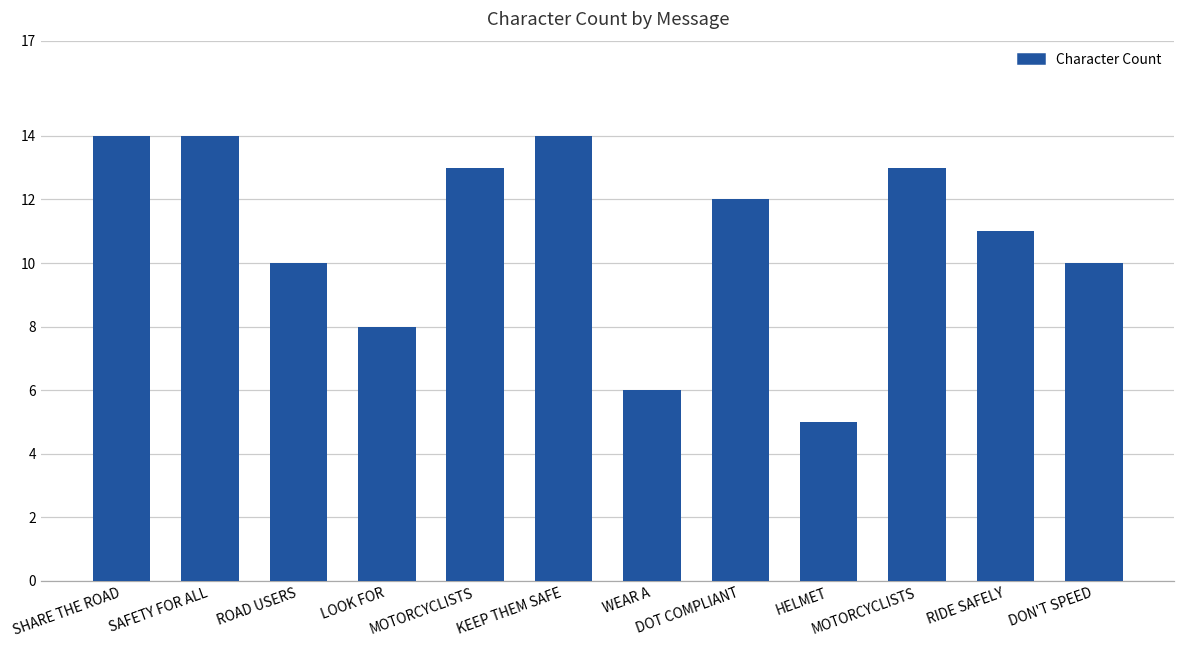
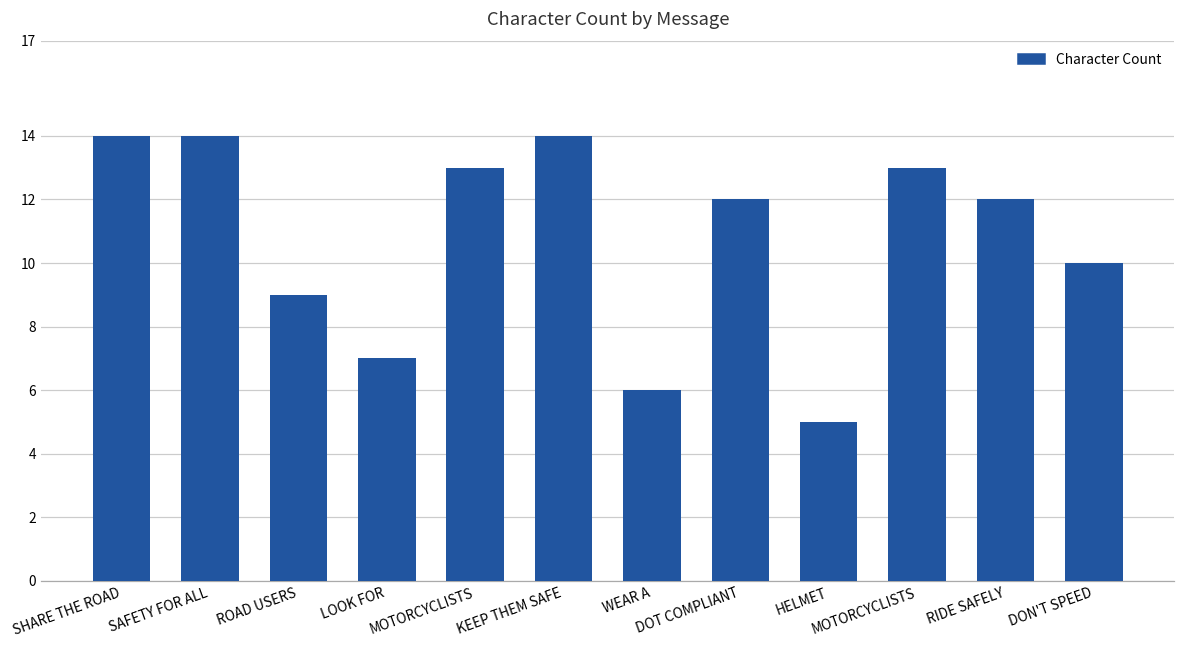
  {
    "SHARE THE ROAD": 14,
    "SAFETY FOR ALL": 14,
-   "ROAD USERS": 10,
-   "LOOK FOR": 8,
+   "ROAD USERS": 9,
+   "LOOK FOR": 7,
    "KEEP THEM SAFE": 14,
    "WEAR A": 6,
    "DOT COMPLIANT": 12,
    "HELMET": 5,
-   "RIDE SAFELY": 11,
+   "RIDE SAFELY": 12,
    "DON'T SPEED": 10
  }
